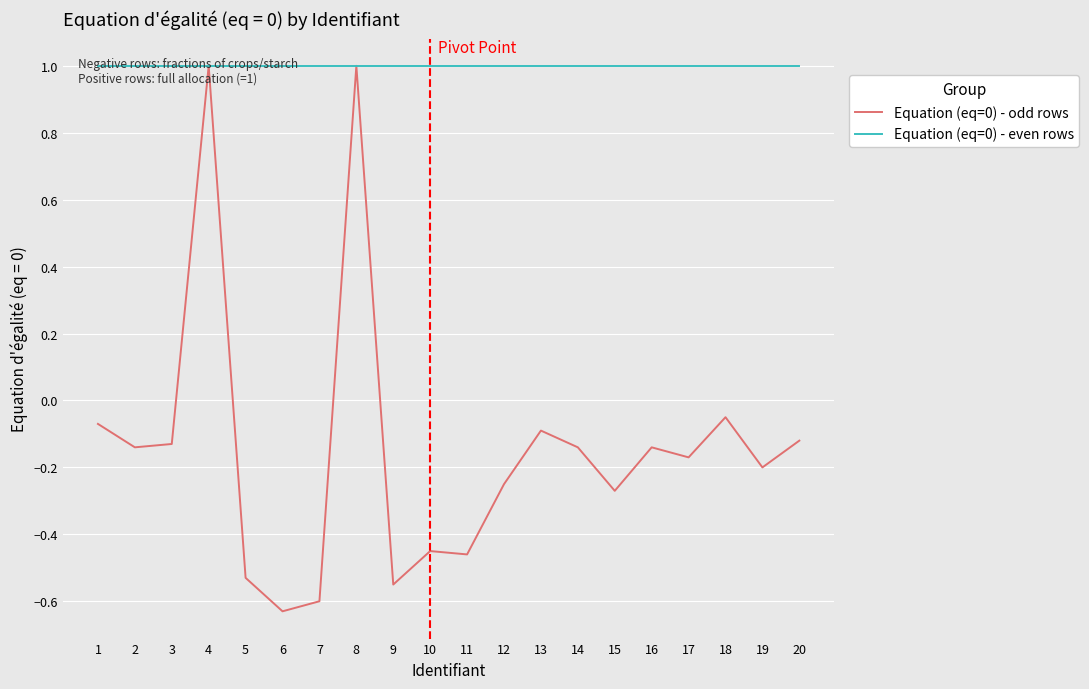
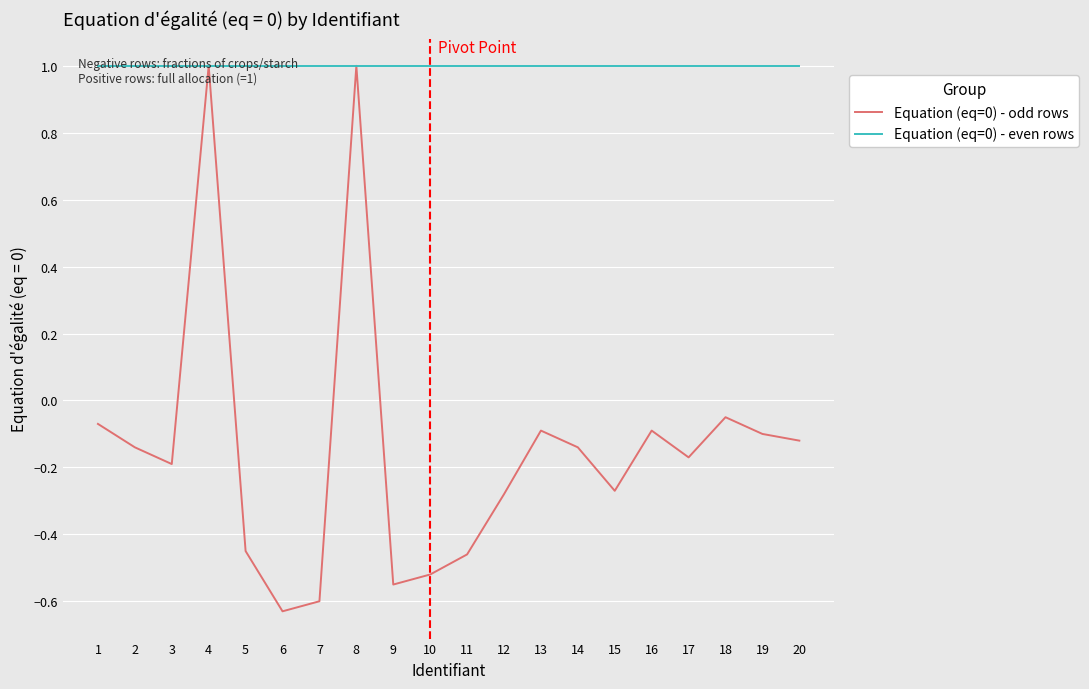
  {
    "Equation (eq=0) - odd rows": {
      "1": -0.07,
      "2": -0.14,
-     "3": -0.13,
-     "5": -0.53,
+     "3": -0.19,
+     "5": -0.45,
      "6": -0.63,
      "7": -0.60,
      "9": -0.55,
-     "10": -0.45,
+     "10": -0.52,
      "11": -0.46,
-     "12": -0.25,
+     "12": -0.28,
      "13": -0.09,
      "14": -0.14,
      "15": -0.27,
-     "16": -0.14,
+     "16": -0.09,
      "17": -0.17,
      "18": -0.05,
-     "19": -0.2,
+     "19": -0.1,
      "20": -0.12
    },
    "Equation (eq=0) - even rows": {
      "7": 1.00,
      "9": 1.00,
      "10": 1.00,
      "11": 1.00,
      "12": 1.00,
      "13": 1.00,
      "14": 1.00,
      "15": 1.00,
      "16": 1.00,
      "17": 1.00,
      "18": 1.00,
      "19": 1.00,
      "20": 1.00
    }
  }
